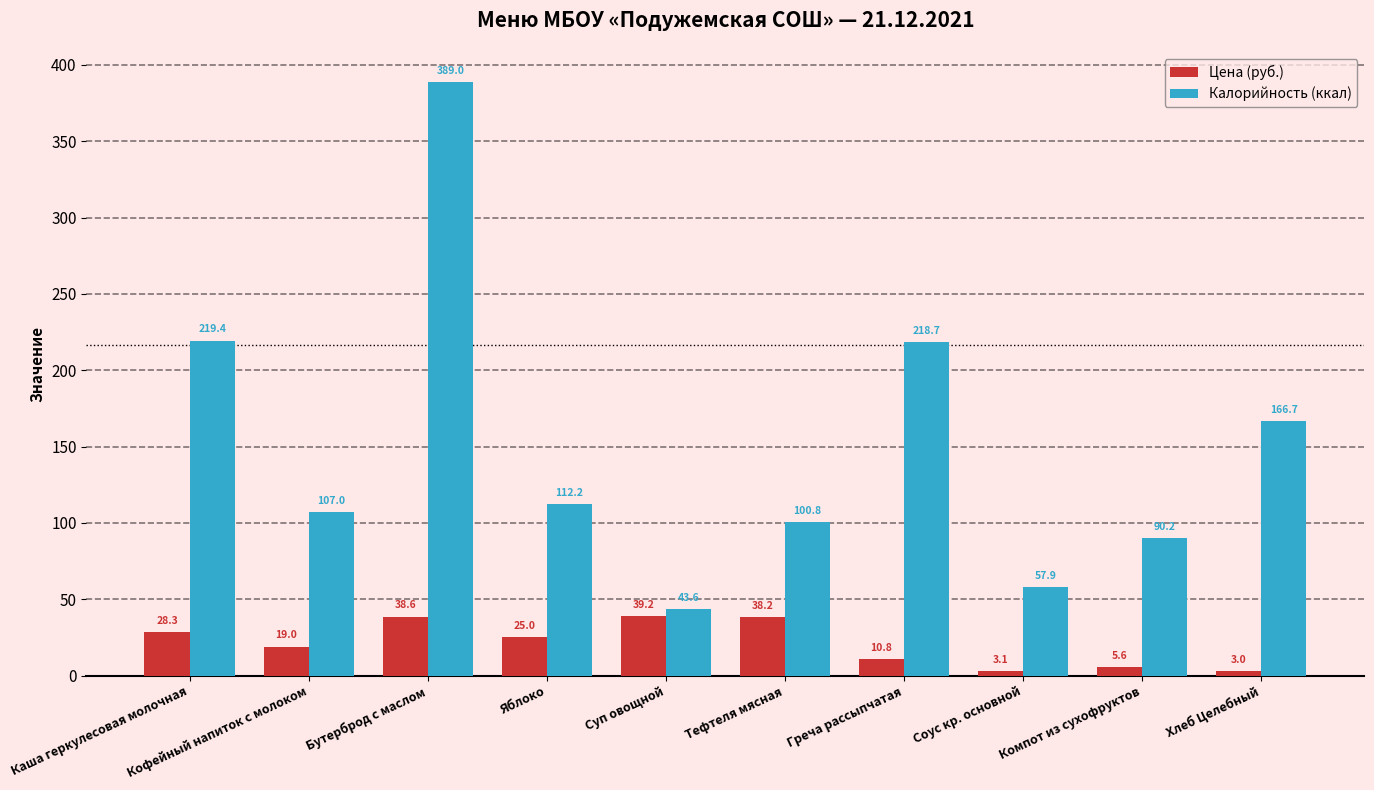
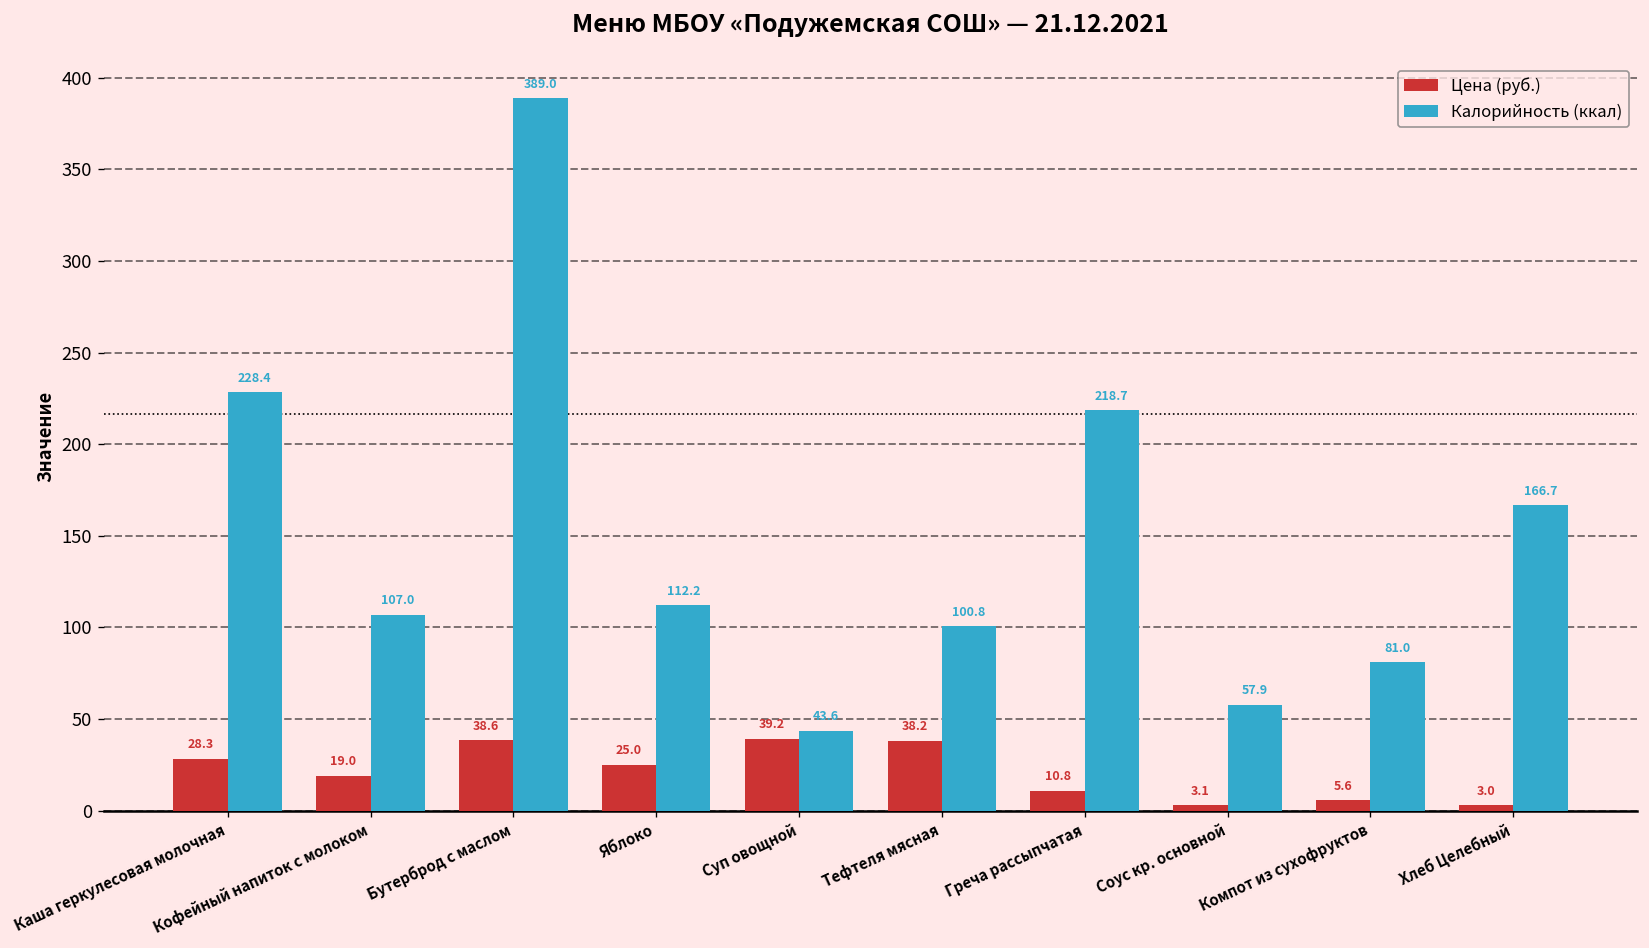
  {
    "Цена (руб.)": {
      "Каша геркулесовая молочная": 28.3,
      "Кофейный напиток с молоком": 19.0,
      "Бутерброд с маслом": 38.6,
      "Яблоко": 25.0,
      "Суп овощной": 39.2,
      "Тефтеля мясная": 38.2,
      "Греча рассыпчатая": 10.8,
      "Соус кр. основной": 3.1,
      "Компот из сухофруктов": 5.6,
      "Хлеб Целебный": 3.0
    },
    "Калорийность (ккал)": {
-     "Каша геркулесовая молочная": 219.4,
+     "Каша геркулесовая молочная": 228.4,
      "Кофейный напиток с молоком": 107.0,
      "Бутерброд с маслом": 389.0,
      "Яблоко": 112.2,
      "Суп овощной": 43.6,
      "Тефтеля мясная": 100.8,
      "Греча рассыпчатая": 218.7,
      "Соус кр. основной": 57.9,
-     "Компот из сухофруктов": 90.2,
+     "Компот из сухофруктов": 81.0,
      "Хлеб Целебный": 166.7
    }
  }
